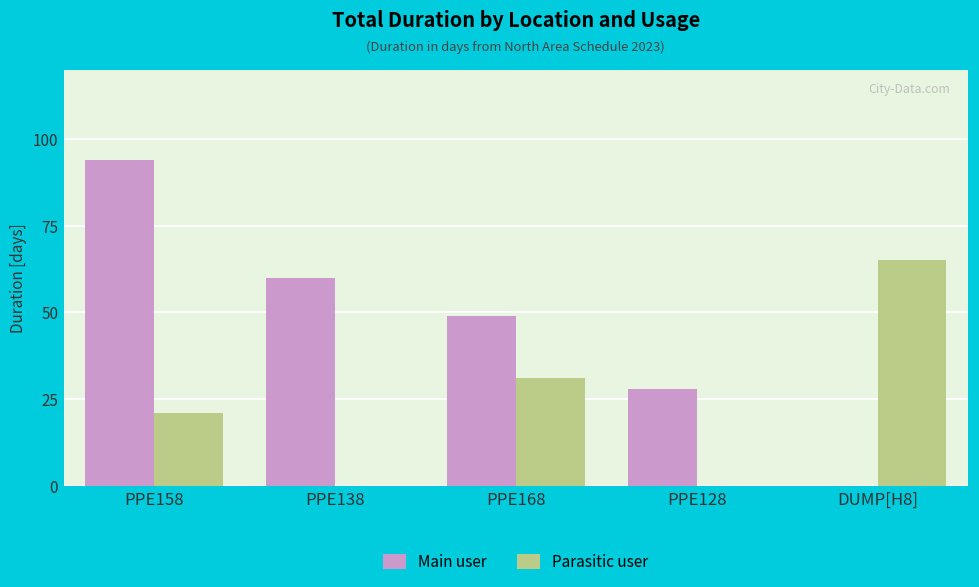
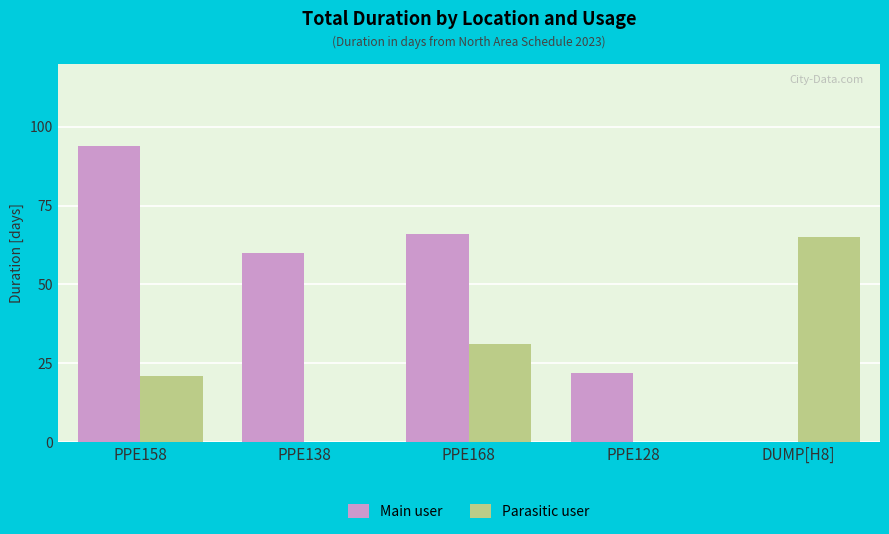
  {
    "Main user": {
      "PPE158": 94,
      "PPE138": 60,
-     "PPE168": 49,
-     "PPE128": 28,
+     "PPE168": 66,
+     "PPE128": 22,
      "DUMP[H8]": 0
    },
    "Parasitic user": {
      "PPE158": 21,
      "PPE138": 0,
      "PPE168": 31,
      "PPE128": 0,
      "DUMP[H8]": 65
    }
  }
